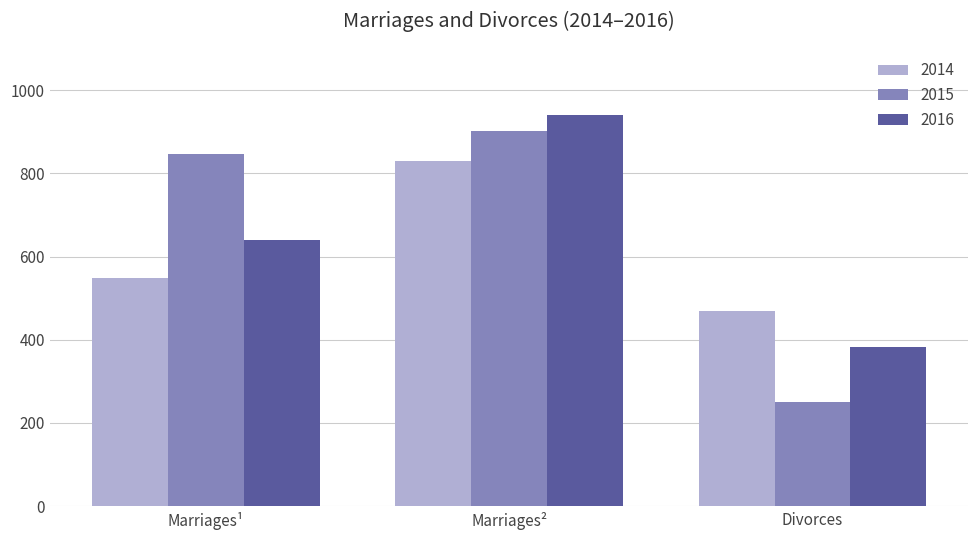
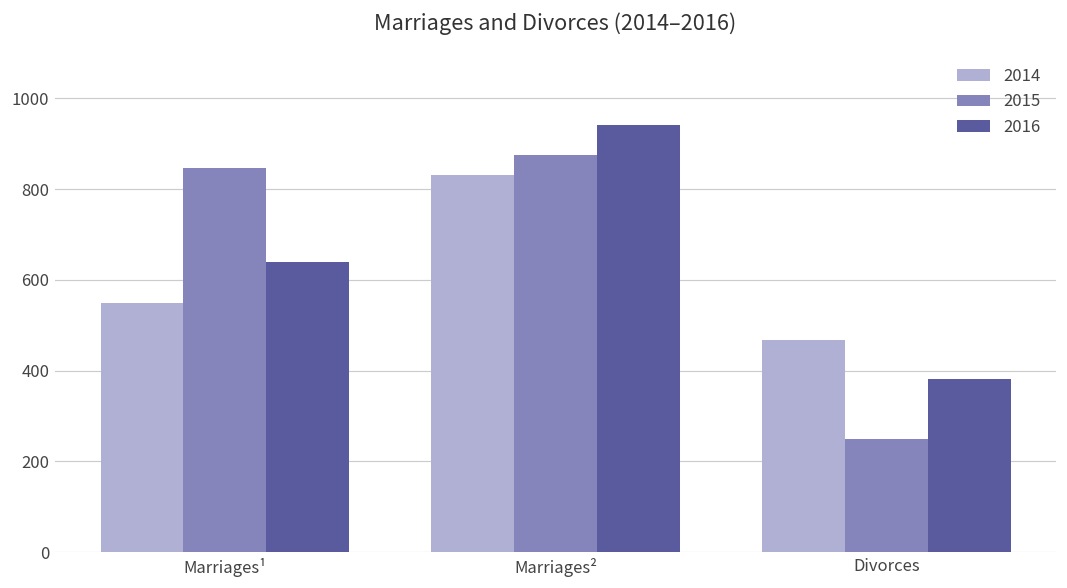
  {
    "2014": {
      "Marriages¹": 550,
      "Marriages²": 830,
      "Divorces": 470
    },
    "2015": {
      "Marriages¹": 850,
-     "Marriages²": 900,
+     "Marriages²": 880,
      "Divorces": 250
    },
    "2016": {
      "Marriages¹": 640,
      "Marriages²": 940,
      "Divorces": 380
    }
  }
